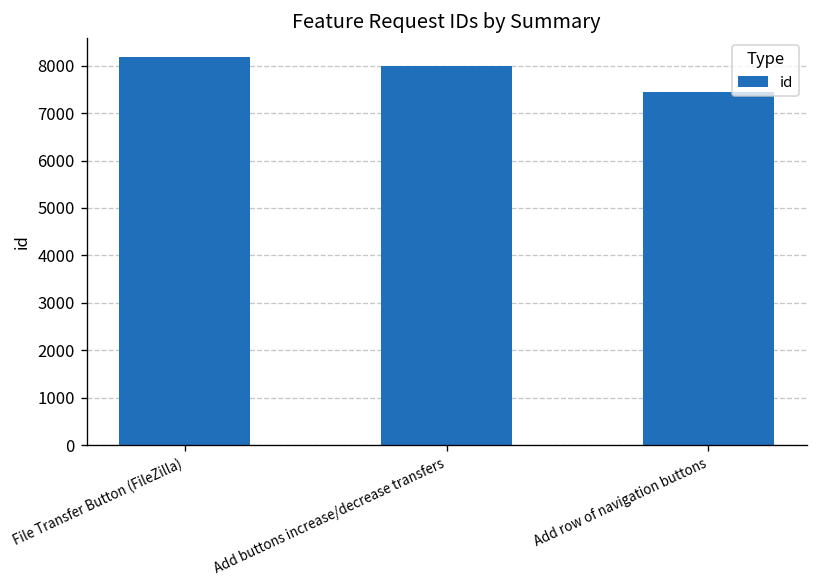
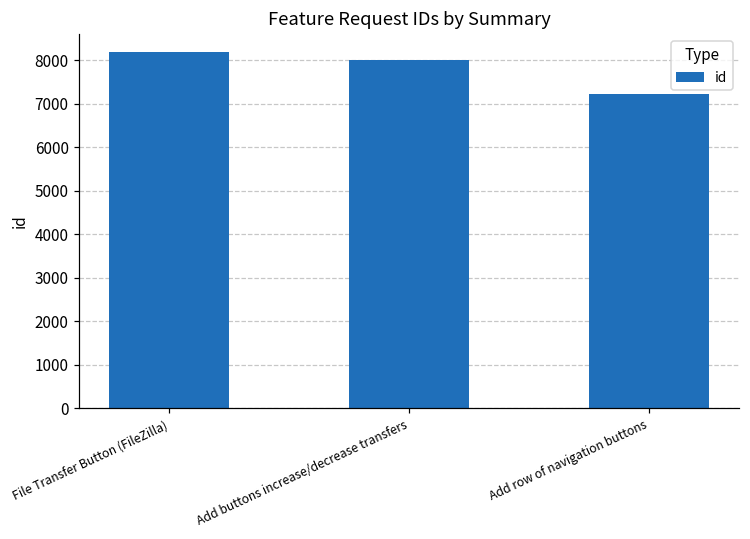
  {
    "File Transfer Button (FileZilla)": 8200,
    "Add buttons increase/decrease transfers": 8000,
-   "Add row of navigation buttons": 7400
+   "Add row of navigation buttons": 7200
  }
